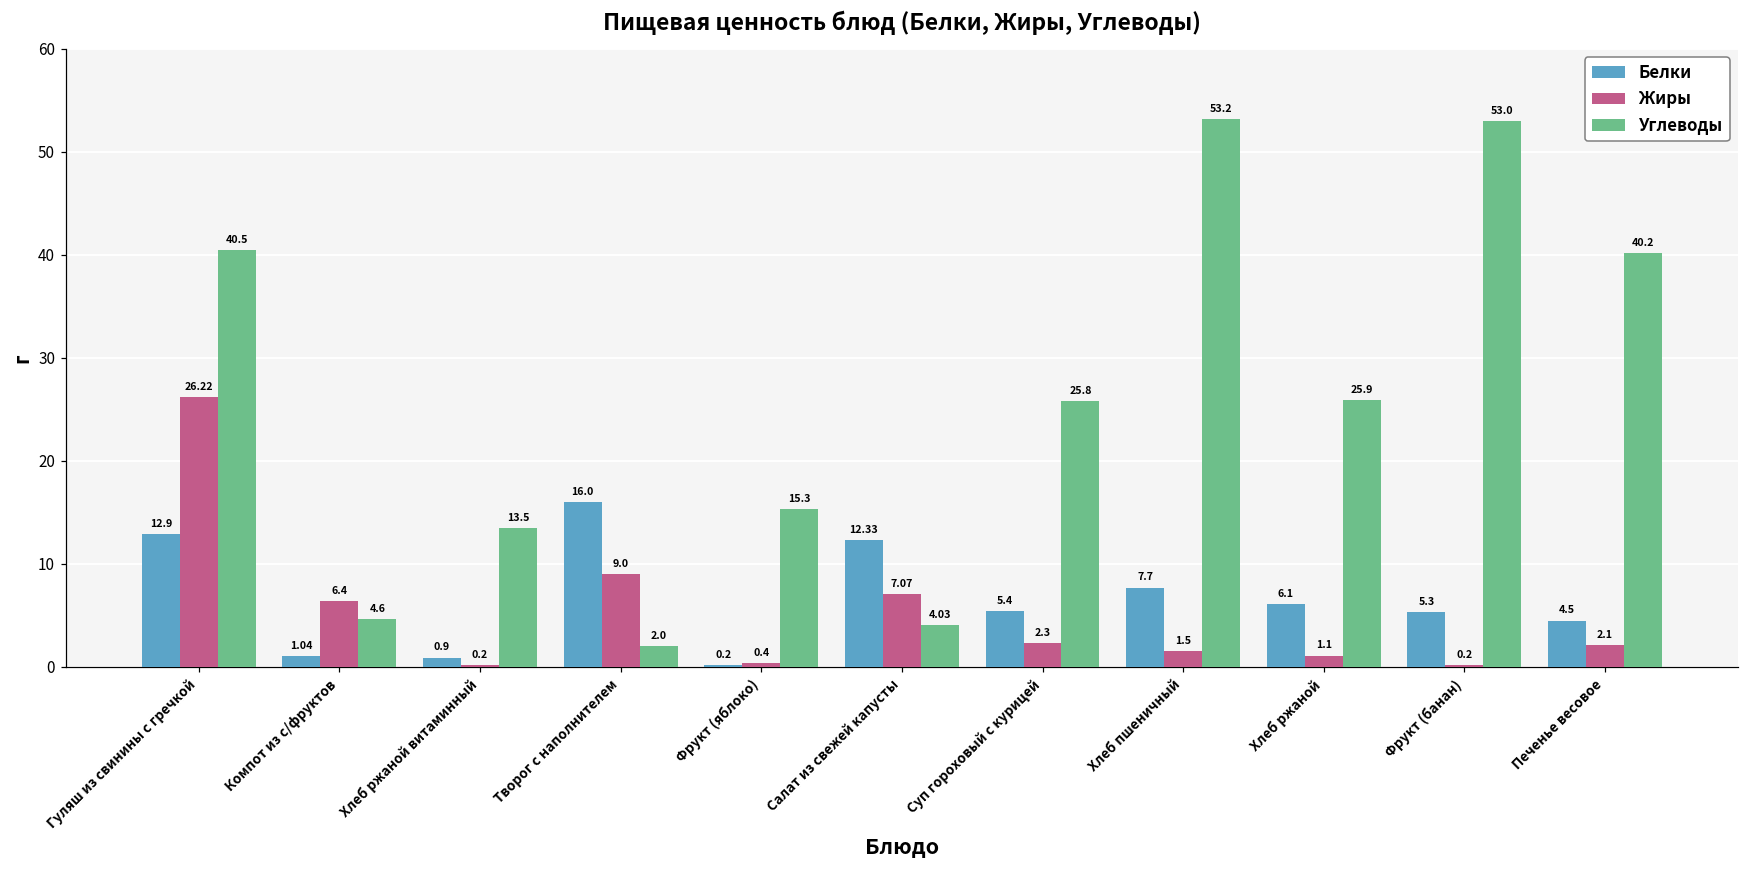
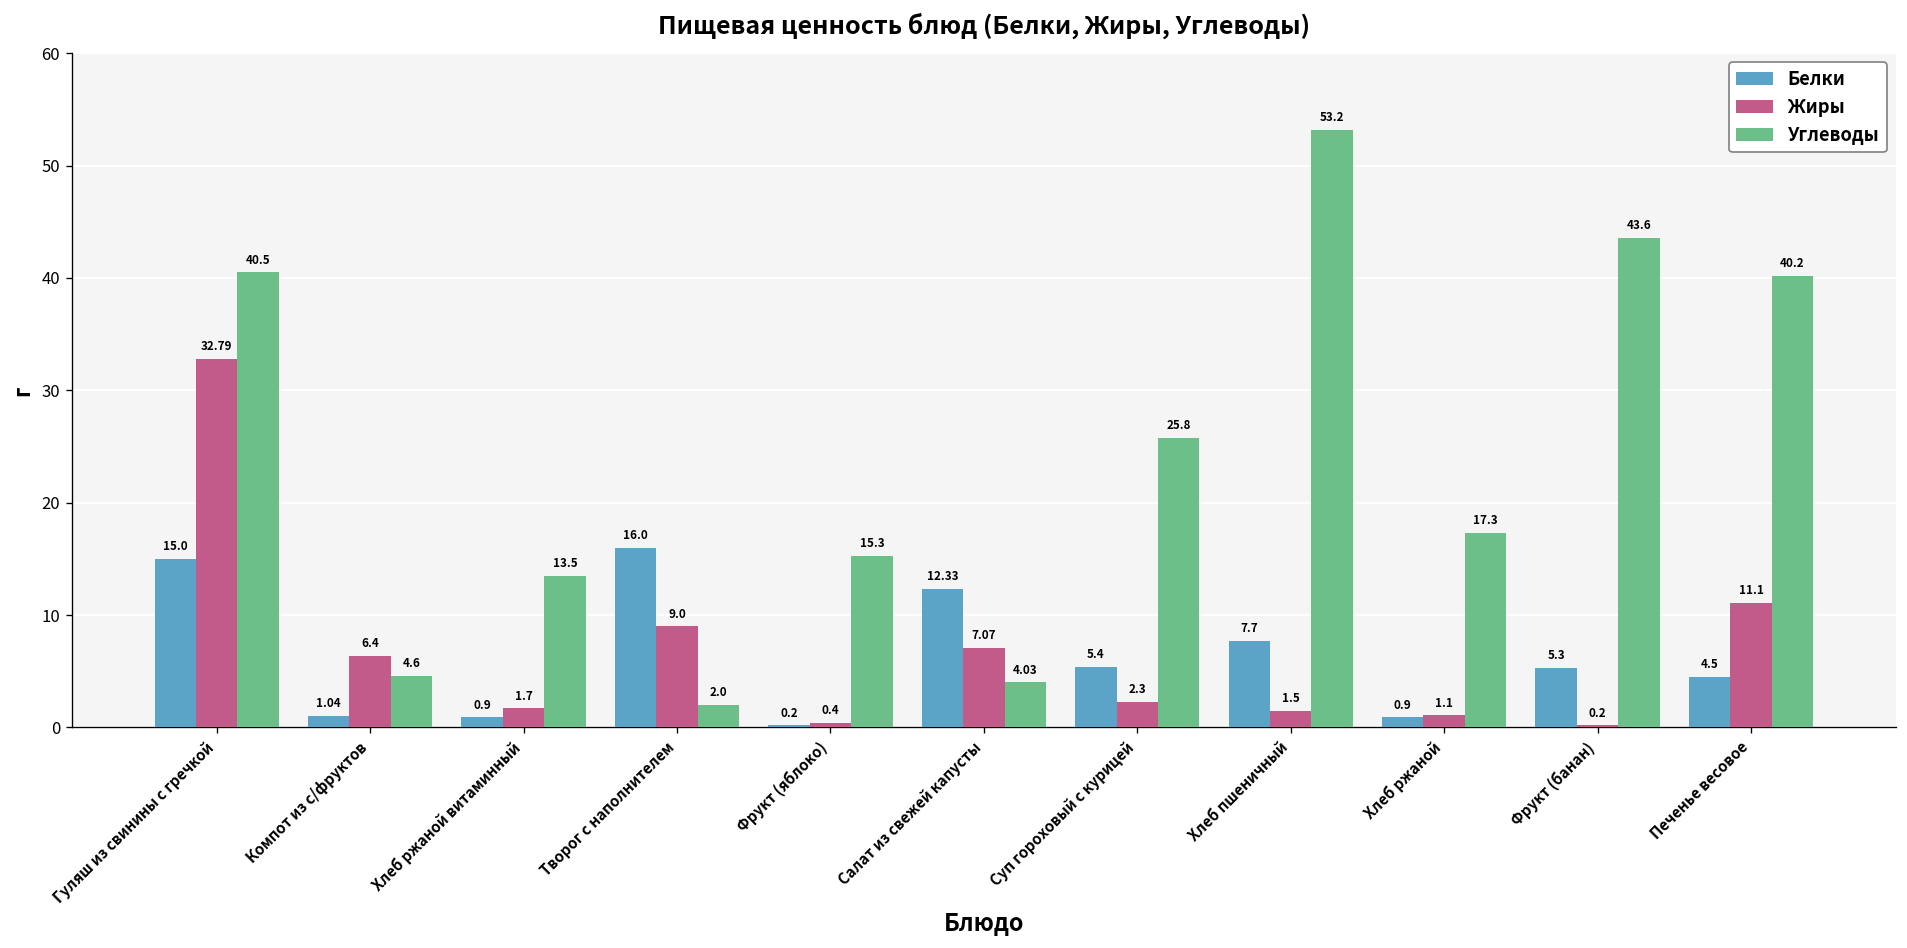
  {
    "Белки": {
-     "Гуляш из свинины с гречкой": 12.9,
+     "Гуляш из свинины с гречкой": 15.0,
      "Компот из с/фруктов": 1.04,
      "Хлеб ржаной витаминный": 0.9,
      "Творог с наполнителем": 16.0,
      "Фрукт (яблоко)": 0.2,
      "Салат из свежей капусты": 12.33,
      "Суп гороховый с курицей": 5.4,
      "Хлеб пшеничный": 7.7,
-     "Хлеб ржаной": 6.1,
+     "Хлеб ржаной": 0.9,
      "Фрукт (банан)": 5.3,
      "Печенье весовое": 4.5
    },
    "Жиры": {
-     "Гуляш из свинины с гречкой": 26.22,
+     "Гуляш из свинины с гречкой": 32.79,
      "Компот из с/фруктов": 6.4,
-     "Хлеб ржаной витаминный": 0.2,
+     "Хлеб ржаной витаминный": 1.7,
      "Творог с наполнителем": 9.0,
      "Фрукт (яблоко)": 0.4,
      "Салат из свежей капусты": 7.07,
      "Суп гороховый с курицей": 2.3,
      "Хлеб пшеничный": 1.5,
      "Хлеб ржаной": 1.1,
      "Фрукт (банан)": 0.2,
-     "Печенье весовое": 2.1
+     "Печенье весовое": 11.1
    },
    "Углеводы": {
      "Гуляш из свинины с гречкой": 40.5,
      "Компот из с/фруктов": 4.6,
      "Хлеб ржаной витаминный": 13.5,
      "Творог с наполнителем": 2.0,
      "Фрукт (яблоко)": 15.3,
      "Салат из свежей капусты": 4.03,
      "Суп гороховый с курицей": 25.8,
      "Хлеб пшеничный": 53.2,
-     "Хлеб ржаной": 25.9,
-     "Фрукт (банан)": 53.0,
+     "Хлеб ржаной": 17.3,
+     "Фрукт (банан)": 43.6,
      "Печенье весовое": 40.2
    }
  }
